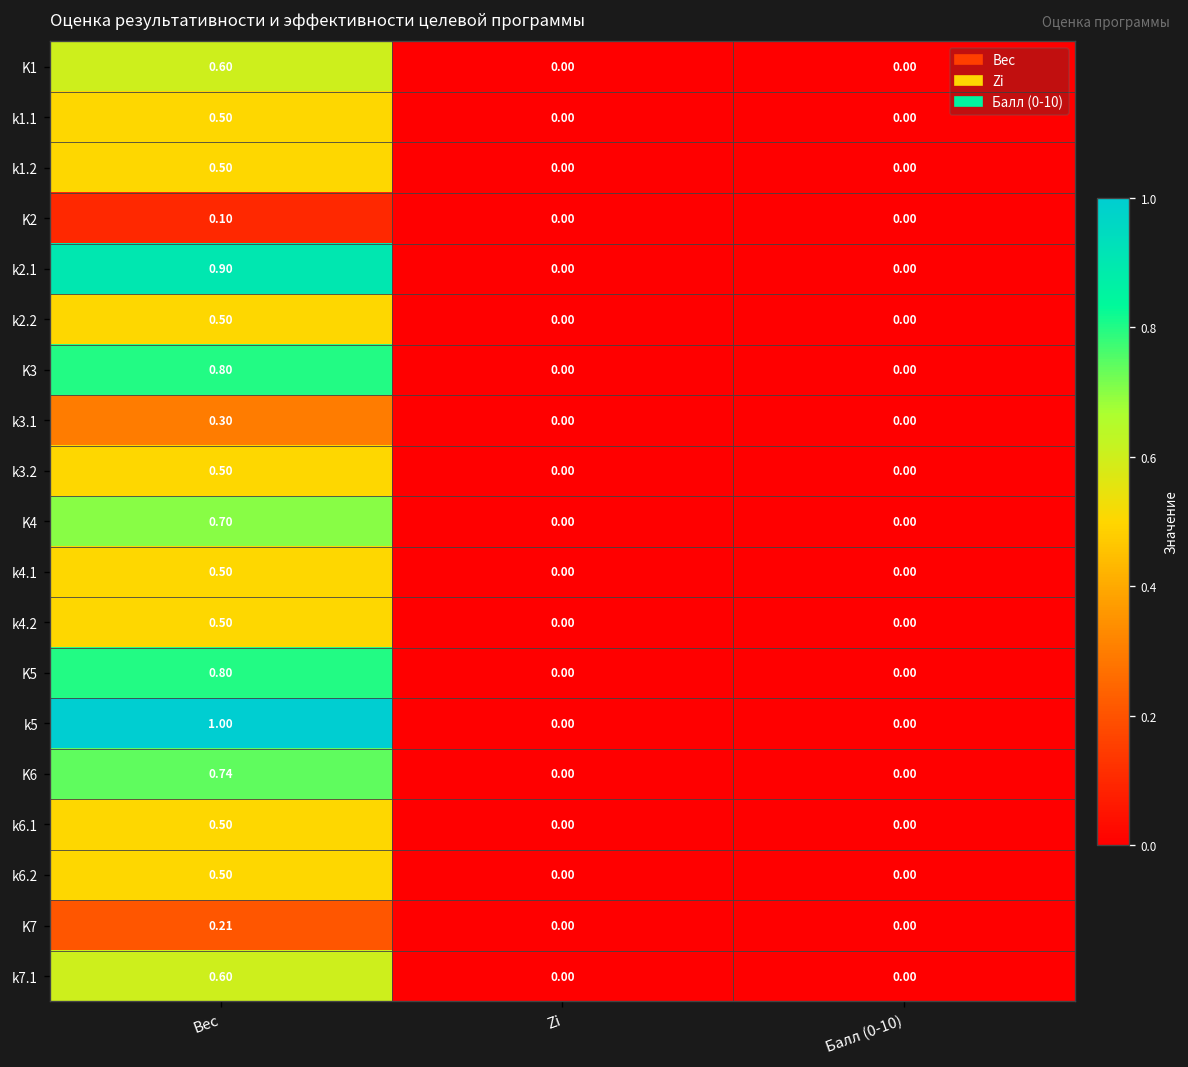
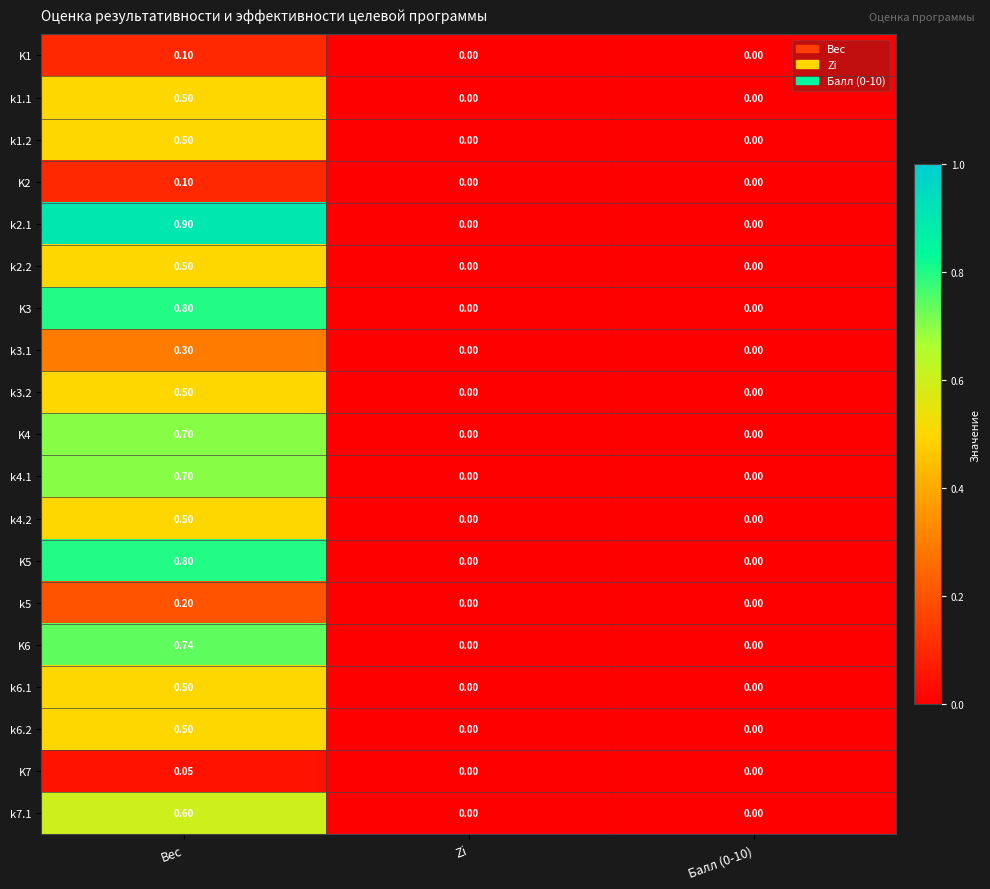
  {
    "K1": {
-     "Вес": 0.60,
+     "Вес": 0.10,
      "Zi": 0.00,
      "Балл (0-10)": 0.00
    },
    "k1.1": {
      "Вес": 0.50,
      "Zi": 0.00,
      "Балл (0-10)": 0.00
    },
    "k1.2": {
      "Вес": 0.50,
      "Zi": 0.00,
      "Балл (0-10)": 0.00
    },
    "K2": {
      "Вес": 0.10,
      "Zi": 0.00,
      "Балл (0-10)": 0.00
    },
    "k2.1": {
      "Вес": 0.90,
      "Zi": 0.00,
      "Балл (0-10)": 0.00
    },
    "k2.2": {
      "Вес": 0.50,
      "Zi": 0.00,
      "Балл (0-10)": 0.00
    },
    "K3": {
      "Вес": 0.80,
      "Zi": 0.00,
      "Балл (0-10)": 0.00
    },
    "k3.1": {
      "Вес": 0.30,
      "Zi": 0.00,
      "Балл (0-10)": 0.00
    },
    "k3.2": {
      "Вес": 0.50,
      "Zi": 0.00,
      "Балл (0-10)": 0.00
    },
    "K4": {
      "Вес": 0.70,
      "Zi": 0.00,
      "Балл (0-10)": 0.00
    },
    "k4.1": {
-     "Вес": 0.50,
+     "Вес": 0.70,
      "Zi": 0.00,
      "Балл (0-10)": 0.00
    },
    "k4.2": {
      "Вес": 0.50,
      "Zi": 0.00,
      "Балл (0-10)": 0.00
    },
    "K5": {
      "Вес": 0.80,
      "Zi": 0.00,
      "Балл (0-10)": 0.00
    },
    "k5": {
-     "Вес": 1.00,
+     "Вес": 0.20,
      "Zi": 0.00,
      "Балл (0-10)": 0.00
    },
    "K6": {
      "Вес": 0.74,
      "Zi": 0.00,
      "Балл (0-10)": 0.00
    },
    "k6.1": {
      "Вес": 0.50,
      "Zi": 0.00,
      "Балл (0-10)": 0.00
    },
    "k6.2": {
      "Вес": 0.50,
      "Zi": 0.00,
      "Балл (0-10)": 0.00
    },
    "K7": {
-     "Вес": 0.21,
+     "Вес": 0.05,
      "Zi": 0.00,
      "Балл (0-10)": 0.00
    },
    "k7.1": {
      "Вес": 0.60,
      "Zi": 0.00,
      "Балл (0-10)": 0.00
    }
  }
